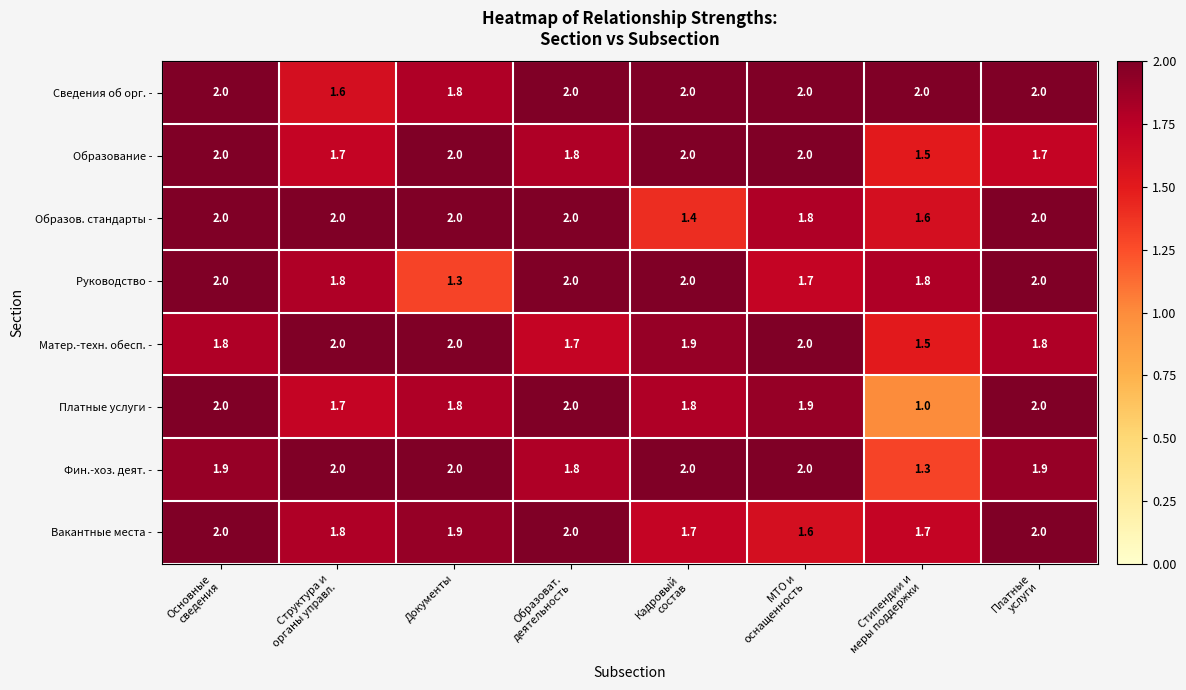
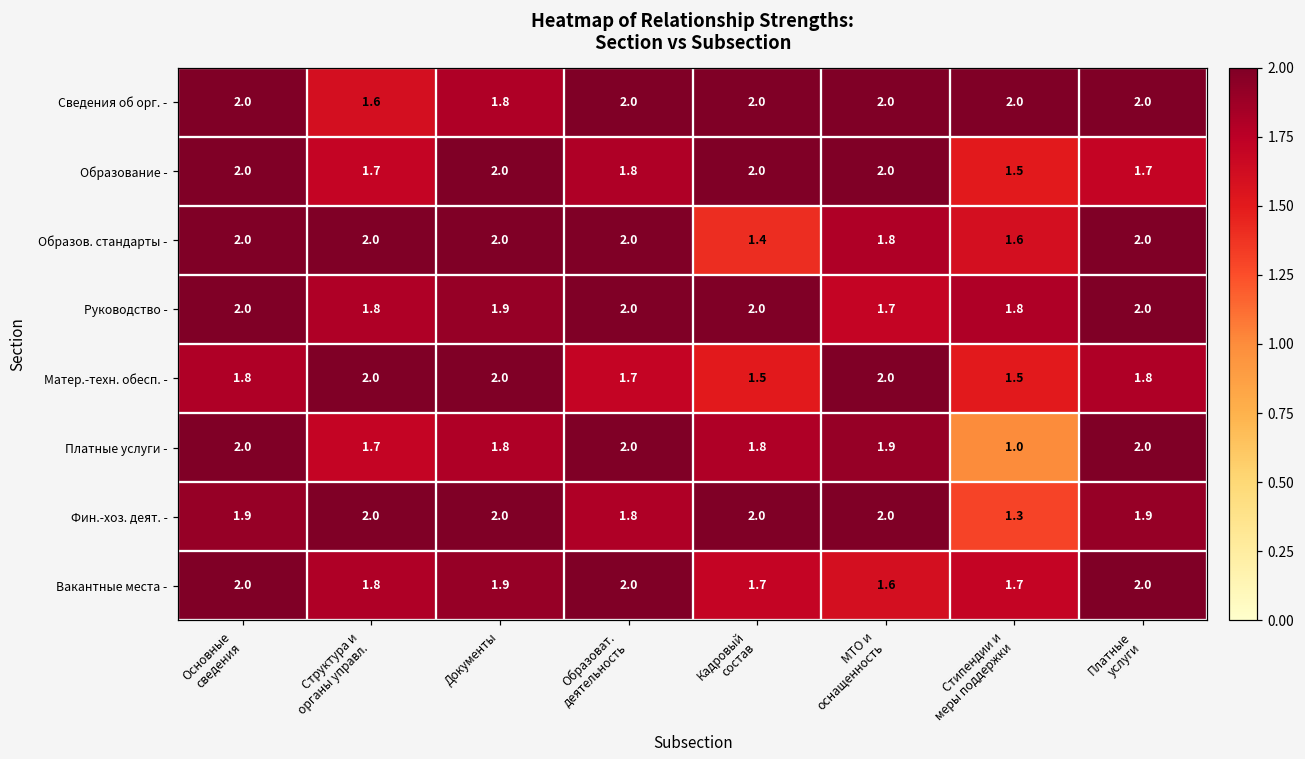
  {
    "Сведения об орг. -": {
      "Основные сведения": 2.0,
      "Структура и органы управл.": 1.6,
      "Документы": 1.8,
      "Образоват. деятельность": 2.0,
      "Кадровый состав": 2.0,
      "МТО и оснащенность": 2.0,
      "Стипендии и меры поддержки": 2.0,
      "Платные услуги": 2.0
    },
    "Образование -": {
      "Основные сведения": 2.0,
      "Структура и органы управл.": 1.7,
      "Документы": 2.0,
      "Образоват. деятельность": 1.8,
      "Кадровый состав": 2.0,
      "МТО и оснащенность": 2.0,
      "Стипендии и меры поддержки": 1.5,
      "Платные услуги": 1.7
    },
    "Образов. стандарты -": {
      "Основные сведения": 2.0,
      "Структура и органы управл.": 2.0,
      "Документы": 2.0,
      "Образоват. деятельность": 2.0,
      "Кадровый состав": 1.4,
      "МТО и оснащенность": 1.8,
      "Стипендии и меры поддержки": 1.6,
      "Платные услуги": 2.0
    },
    "Руководство -": {
      "Основные сведения": 2.0,
      "Структура и органы управл.": 1.8,
-     "Документы": 1.3,
+     "Документы": 1.9,
      "Образоват. деятельность": 2.0,
      "Кадровый состав": 2.0,
      "МТО и оснащенность": 1.7,
      "Стипендии и меры поддержки": 1.8,
      "Платные услуги": 2.0
    },
    "Матер.-техн. обесп. -": {
      "Основные сведения": 1.8,
      "Структура и органы управл.": 2.0,
      "Документы": 2.0,
      "Образоват. деятельность": 1.7,
-     "Кадровый состав": 1.9,
+     "Кадровый состав": 1.5,
      "МТО и оснащенность": 2.0,
      "Стипендии и меры поддержки": 1.5,
      "Платные услуги": 1.8
    },
    "Платные услуги -": {
      "Основные сведения": 2.0,
      "Структура и органы управл.": 1.7,
      "Документы": 1.8,
      "Образоват. деятельность": 2.0,
      "Кадровый состав": 1.8,
      "МТО и оснащенность": 1.9,
      "Стипендии и меры поддержки": 1.0,
      "Платные услуги": 2.0
    },
    "Фин.-хоз. деят. -": {
      "Основные сведения": 1.9,
      "Структура и органы управл.": 2.0,
      "Документы": 2.0,
      "Образоват. деятельность": 1.8,
      "Кадровый состав": 2.0,
      "МТО и оснащенность": 2.0,
      "Стипендии и меры поддержки": 1.3,
      "Платные услуги": 1.9
    },
    "Вакантные места -": {
      "Основные сведения": 2.0,
      "Структура и органы управл.": 1.8,
      "Документы": 1.9,
      "Образоват. деятельность": 2.0,
      "Кадровый состав": 1.7,
      "МТО и оснащенность": 1.6,
      "Стипендии и меры поддержки": 1.7,
      "Платные услуги": 2.0
    }
  }
